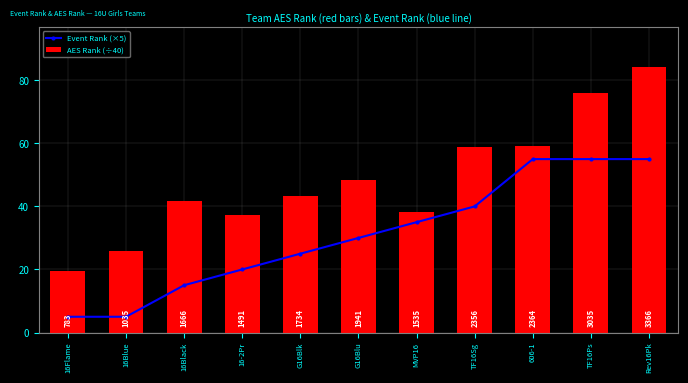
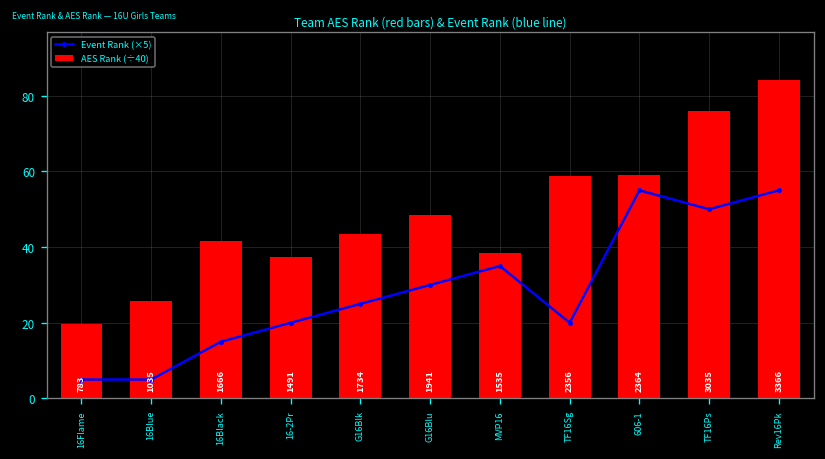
  {
    "Event Rank (×5)": {
      "16Flame": 5,
      "16Blue": 5,
      "16Black": 15,
      "16-2Pr": 20,
      "G16Blk": 25,
      "G16Blu": 30,
      "MVP16": 35,
-     "TF16Sg": 40,
+     "TF16Sg": 20,
      "606-1": 55,
-     "TF16Ps": 55,
+     "TF16Ps": 50,
      "Rev16Pk": 55
    }
  }
